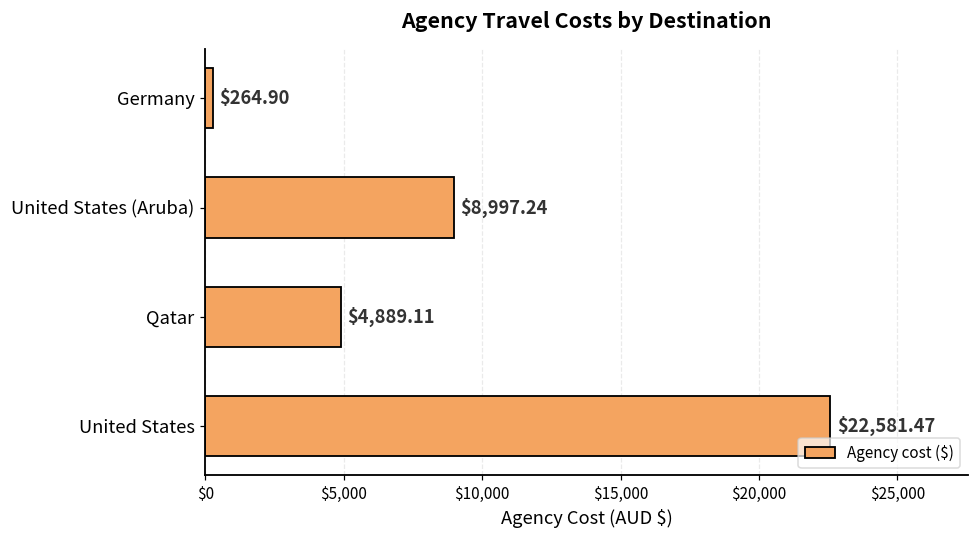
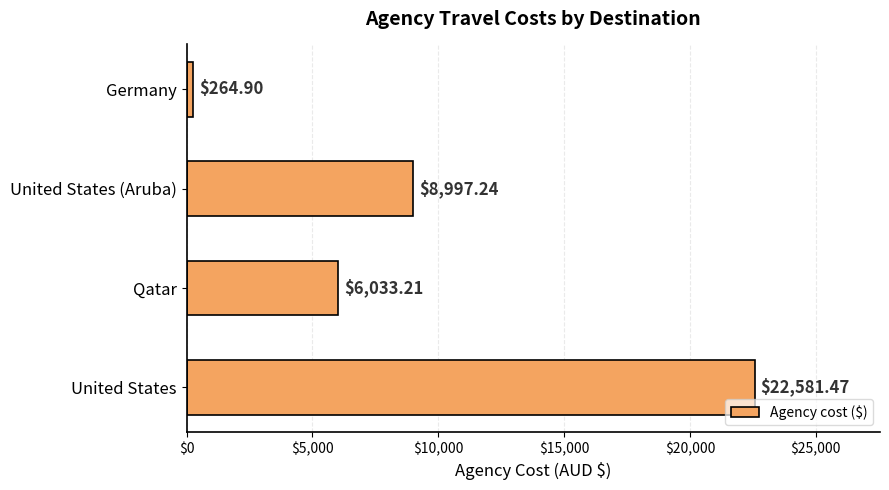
  {
    "Germany": "$264.90",
    "United States (Aruba)": "$8,997.24",
-   "Qatar": "$4,889.11",
+   "Qatar": "$6,033.21",
    "United States": "$22,581.47"
  }
